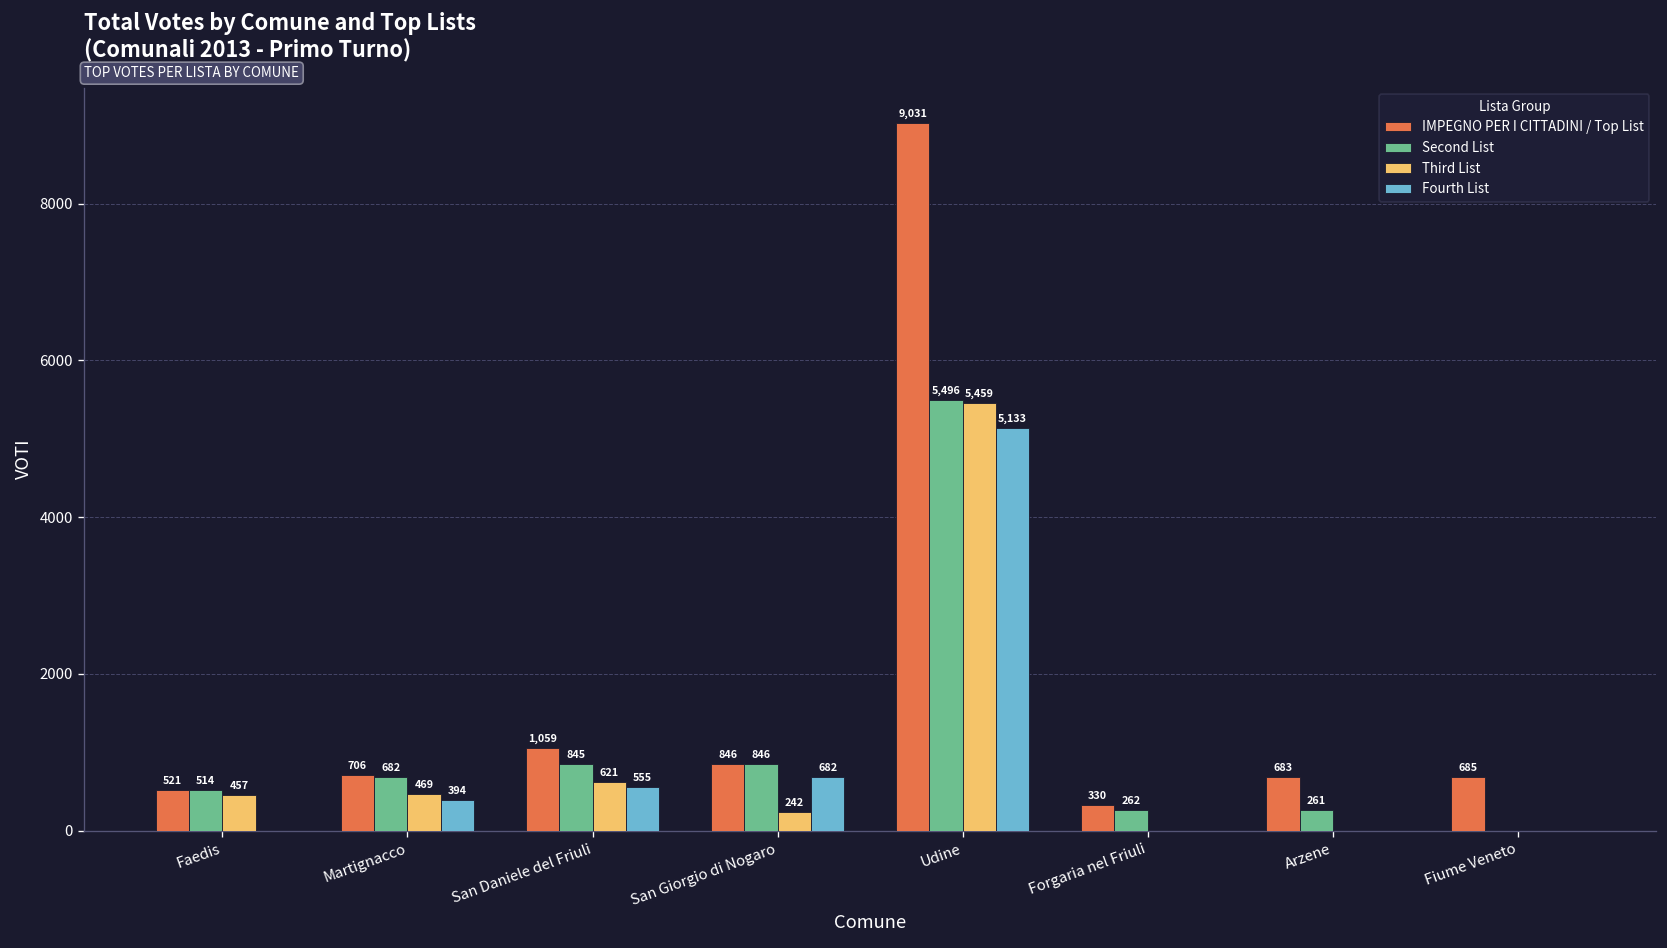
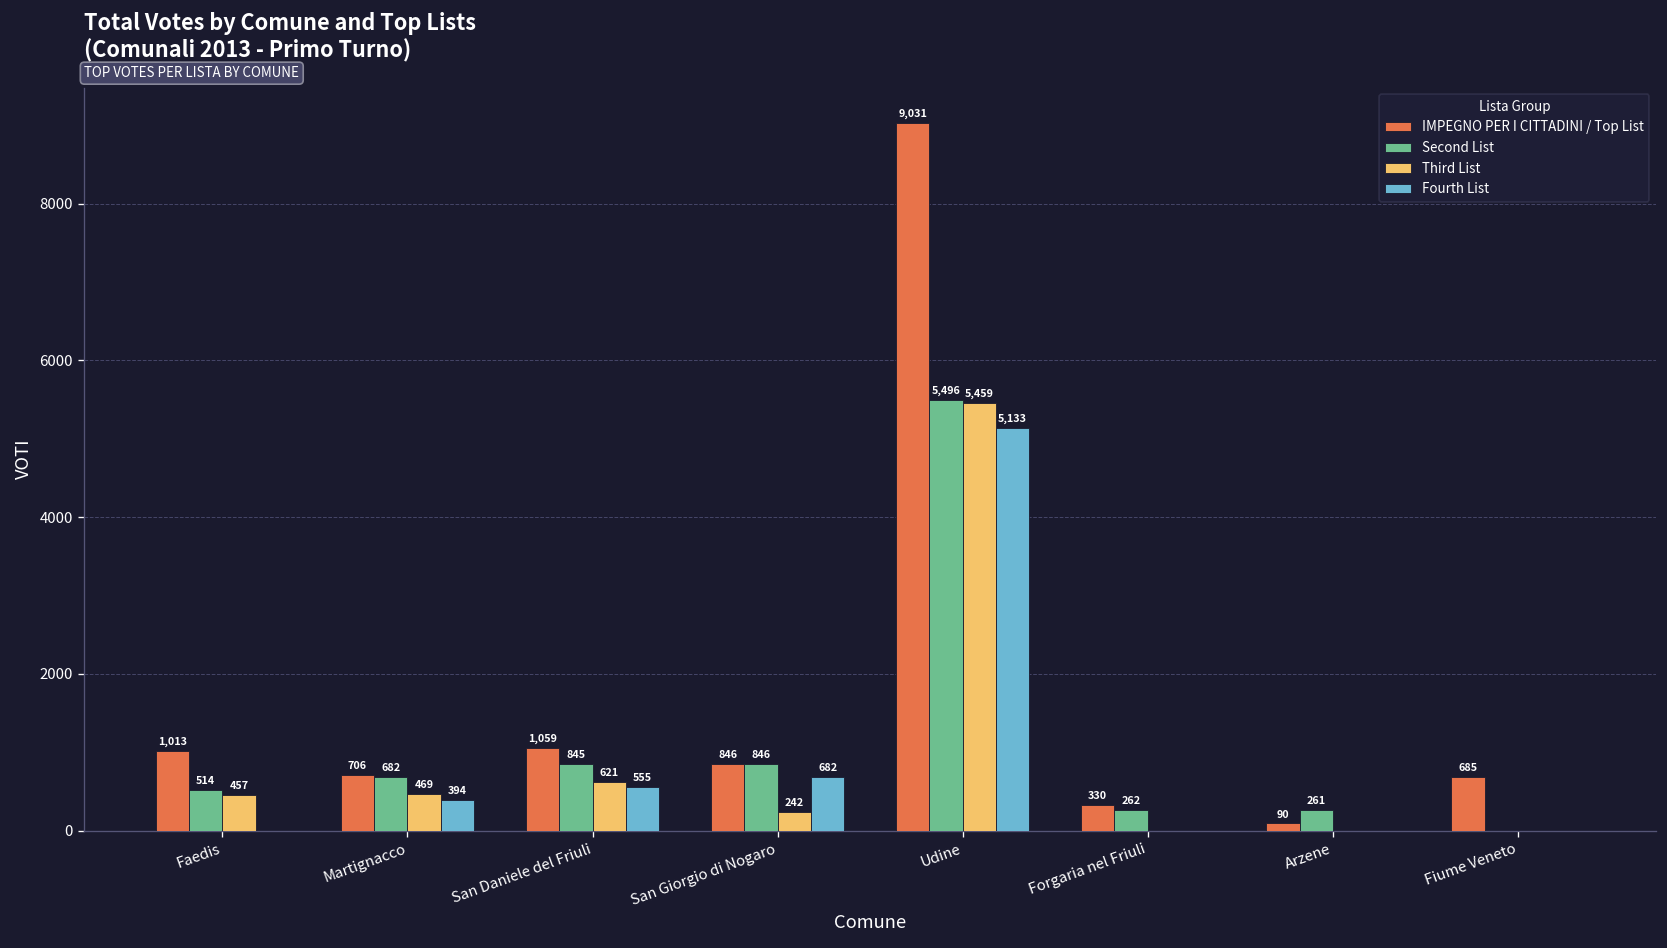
  {
    "IMPEGNO PER I CITTADINI / Top List": {
-     "Faedis": "521",
+     "Faedis": "1,013",
      "Martignacco": "706",
      "San Daniele del Friuli": "1,059",
      "San Giorgio di Nogaro": "846",
      "Udine": "9,031",
      "Forgaria nel Friuli": "330",
-     "Arzene": "683",
+     "Arzene": "90",
      "Fiume Veneto": "685"
    },
    "Second List": {
      "Faedis": "514",
      "Martignacco": "682",
      "San Daniele del Friuli": "845",
      "San Giorgio di Nogaro": "846",
      "Udine": "5,496",
      "Forgaria nel Friuli": "262",
      "Arzene": "261"
    },
    "Third List": {
      "Faedis": "457",
      "Martignacco": "469",
      "San Daniele del Friuli": "621",
      "San Giorgio di Nogaro": "242",
      "Udine": "5,459"
    },
    "Fourth List": {
      "Martignacco": "394",
      "San Daniele del Friuli": "555",
      "San Giorgio di Nogaro": "682",
      "Udine": "5,133"
    }
  }
